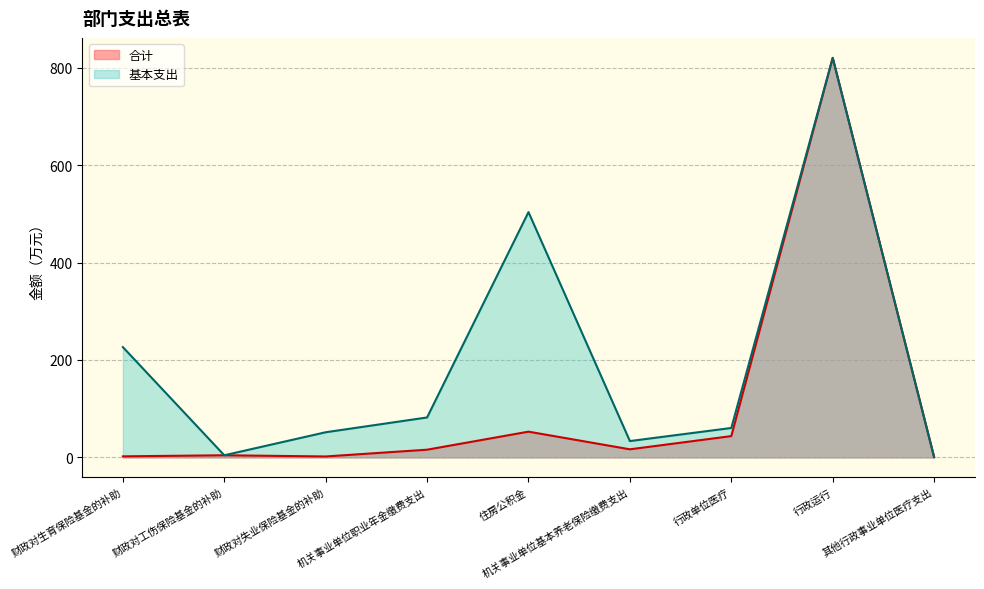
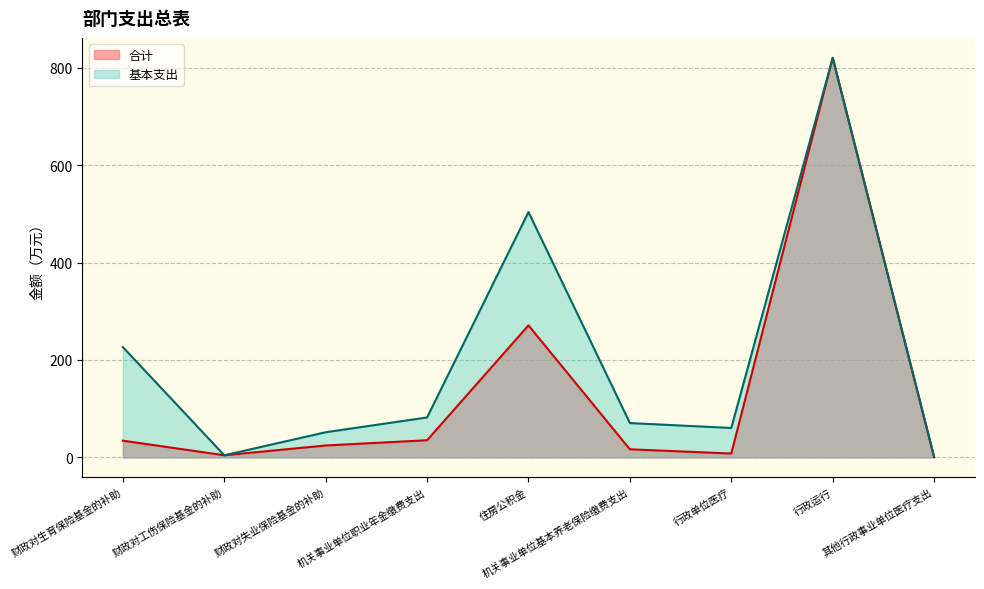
  {
    "合计": {
-     "财政对生育保险基金的补助": 0,
-     "财政对失业保险基金的补助": 0,
-     "机关事业单位职业年金缴费支出": 20,
-     "住房公积金": 50,
+     "财政对生育保险基金的补助": 30,
+     "财政对失业保险基金的补助": 20,
+     "机关事业单位职业年金缴费支出": 40,
+     "住房公积金": 270,
      "机关事业单位基本养老保险缴费支出": 20,
-     "行政单位医疗": 40
+     "行政单位医疗": 10
    },
    "基本支出": {
      "财政对生育保险基金的补助": 230,
      "财政对失业保险基金的补助": 50,
      "机关事业单位职业年金缴费支出": 80,
      "住房公积金": 500,
-     "机关事业单位基本养老保险缴费支出": 30,
+     "机关事业单位基本养老保险缴费支出": 70,
      "行政单位医疗": 60
    }
  }
